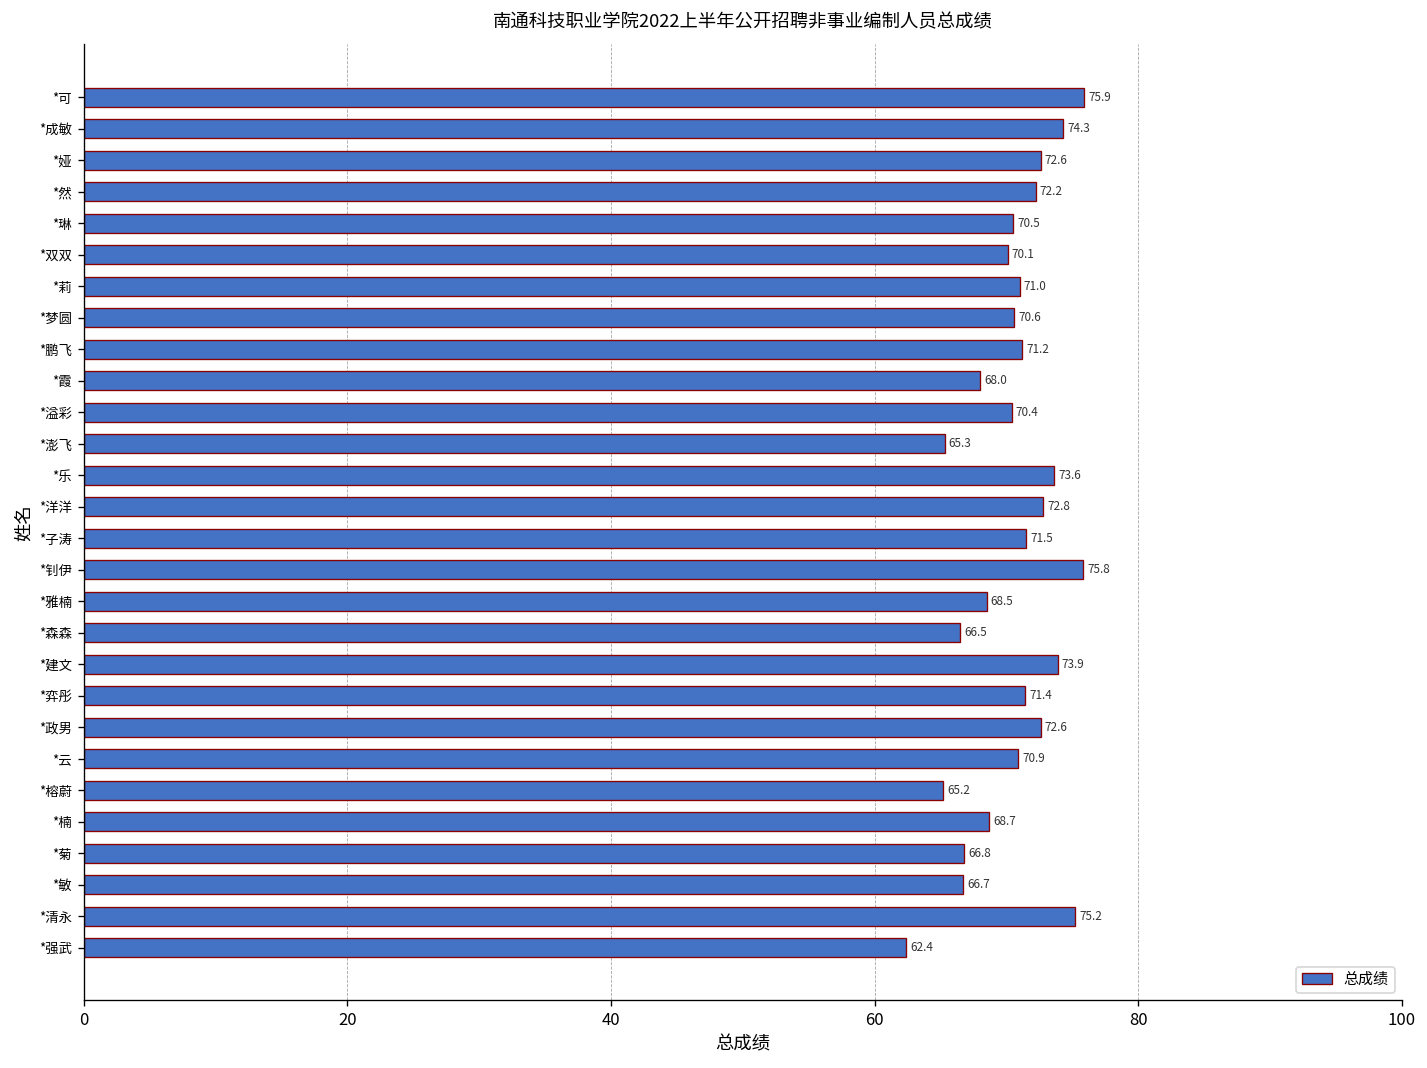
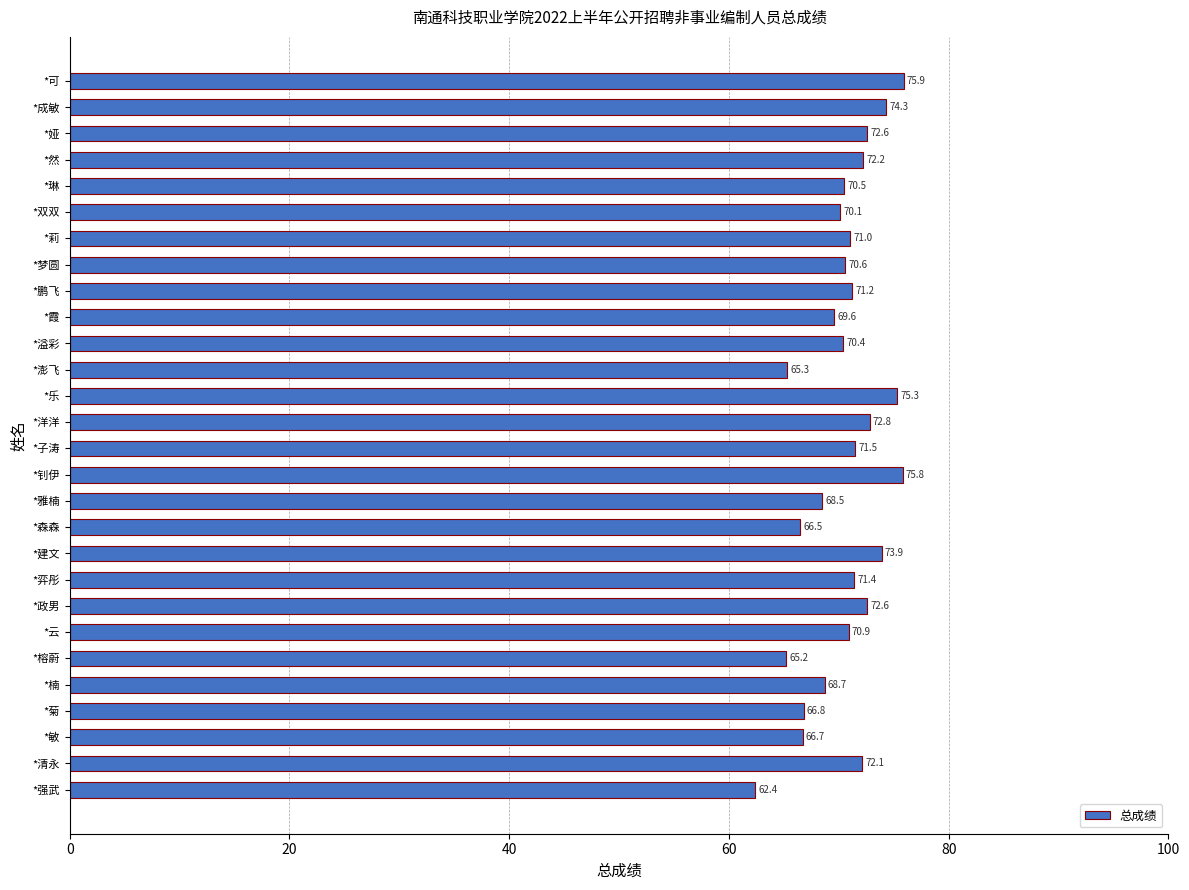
  {
    "*可": 75.9,
    "*成敏": 74.3,
    "*娅": 72.6,
    "*然": 72.2,
    "*琳": 70.5,
    "*双双": 70.1,
    "*莉": 71.0,
    "*梦圆": 70.6,
    "*鹏飞": 71.2,
-   "*霞": 68.0,
+   "*霞": 69.6,
    "*溢彩": 70.4,
    "*澎飞": 65.3,
-   "*乐": 73.6,
+   "*乐": 75.3,
    "*洋洋": 72.8,
    "*子涛": 71.5,
    "*钊伊": 75.8,
    "*雅楠": 68.5,
    "*森森": 66.5,
    "*建文": 73.9,
    "*弈彤": 71.4,
    "*政男": 72.6,
    "*云": 70.9,
    "*榕蔚": 65.2,
    "*楠": 68.7,
    "*菊": 66.8,
    "*敏": 66.7,
-   "*清永": 75.2,
+   "*清永": 72.1,
    "*强武": 62.4
  }
